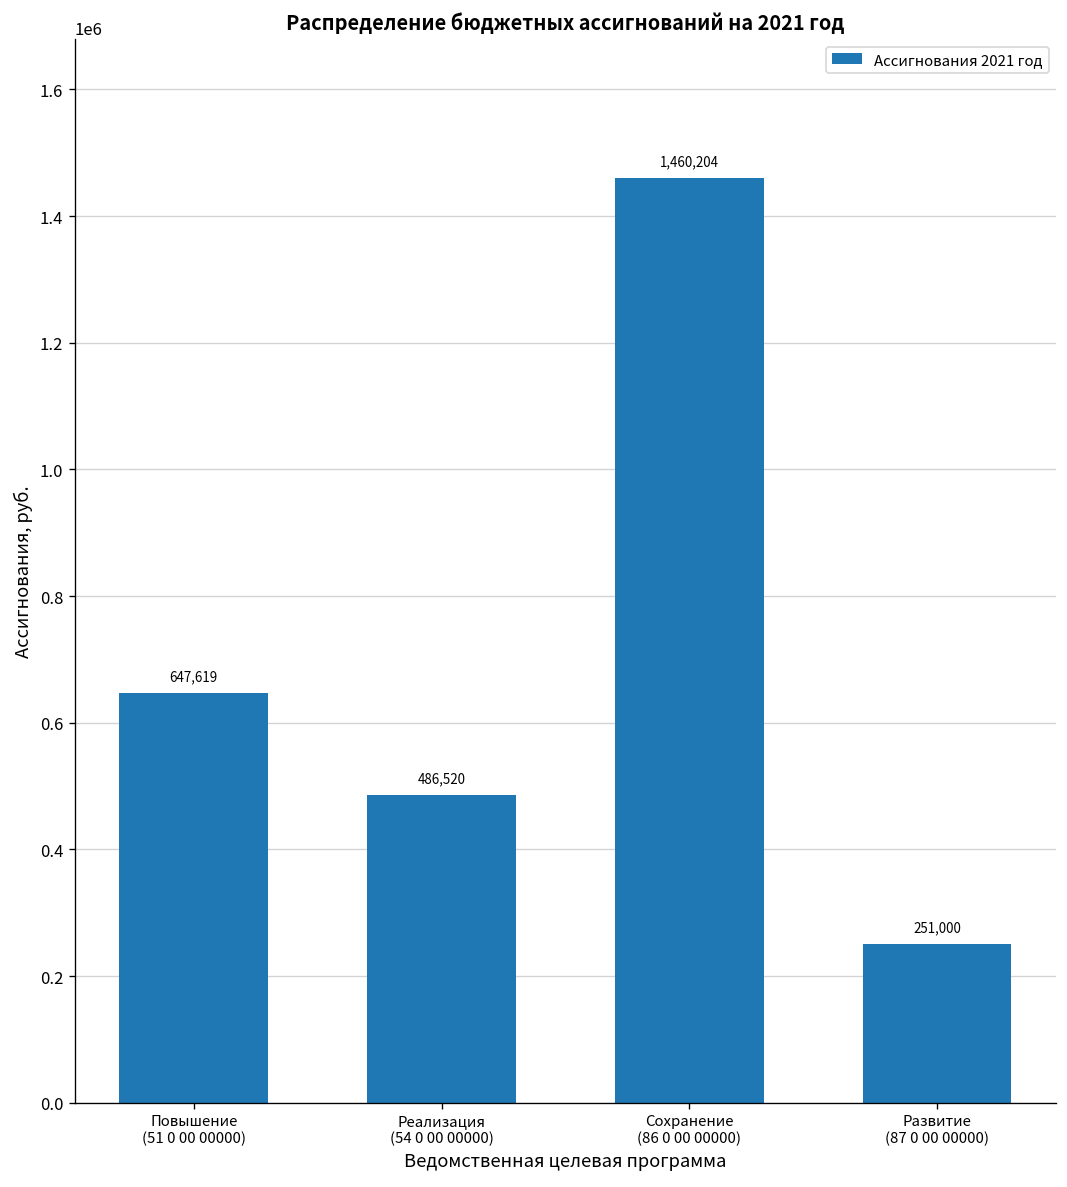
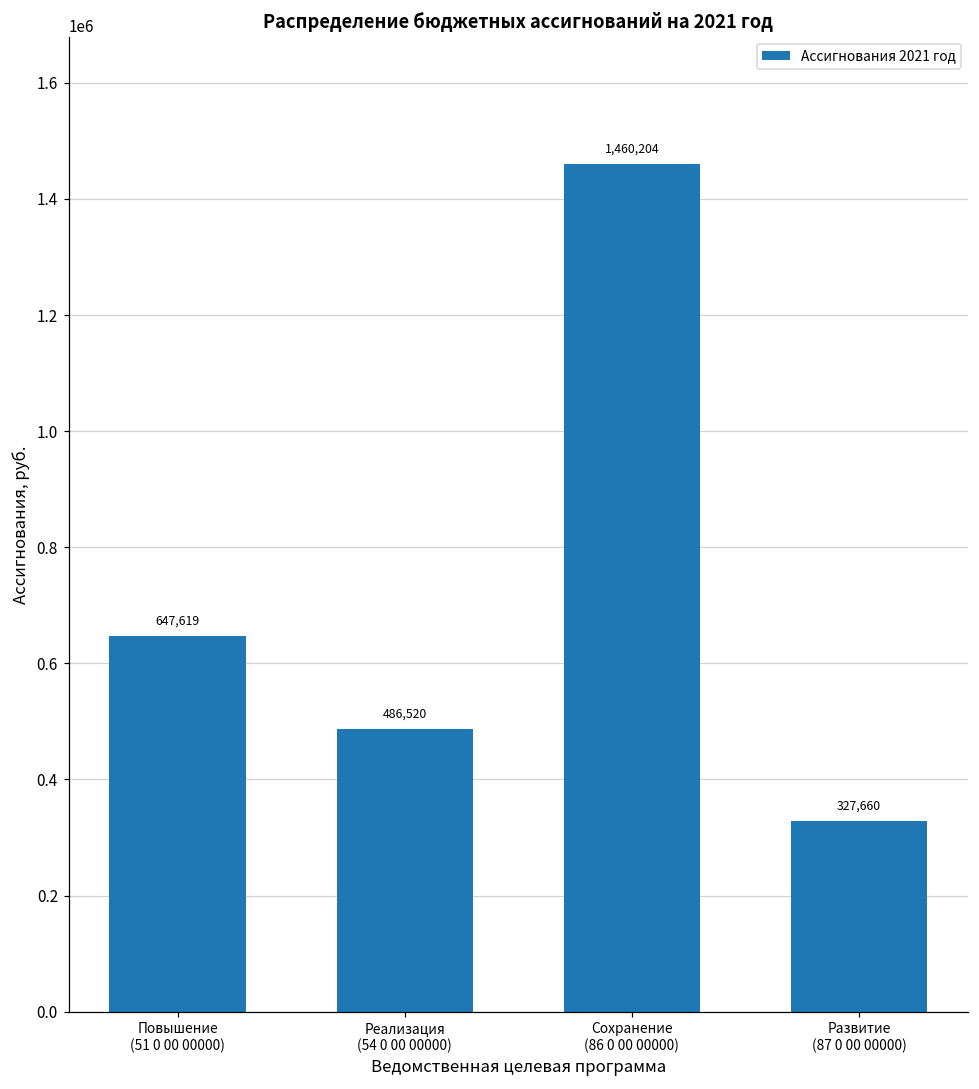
  {
    "Повышение (51 0 00 00000)": "647,619",
    "Реализация (54 0 00 00000)": "486,520",
    "Сохранение (86 0 00 00000)": "1,460,204",
-   "Развитие (87 0 00 00000)": "251,000"
+   "Развитие (87 0 00 00000)": "327,660"
  }
